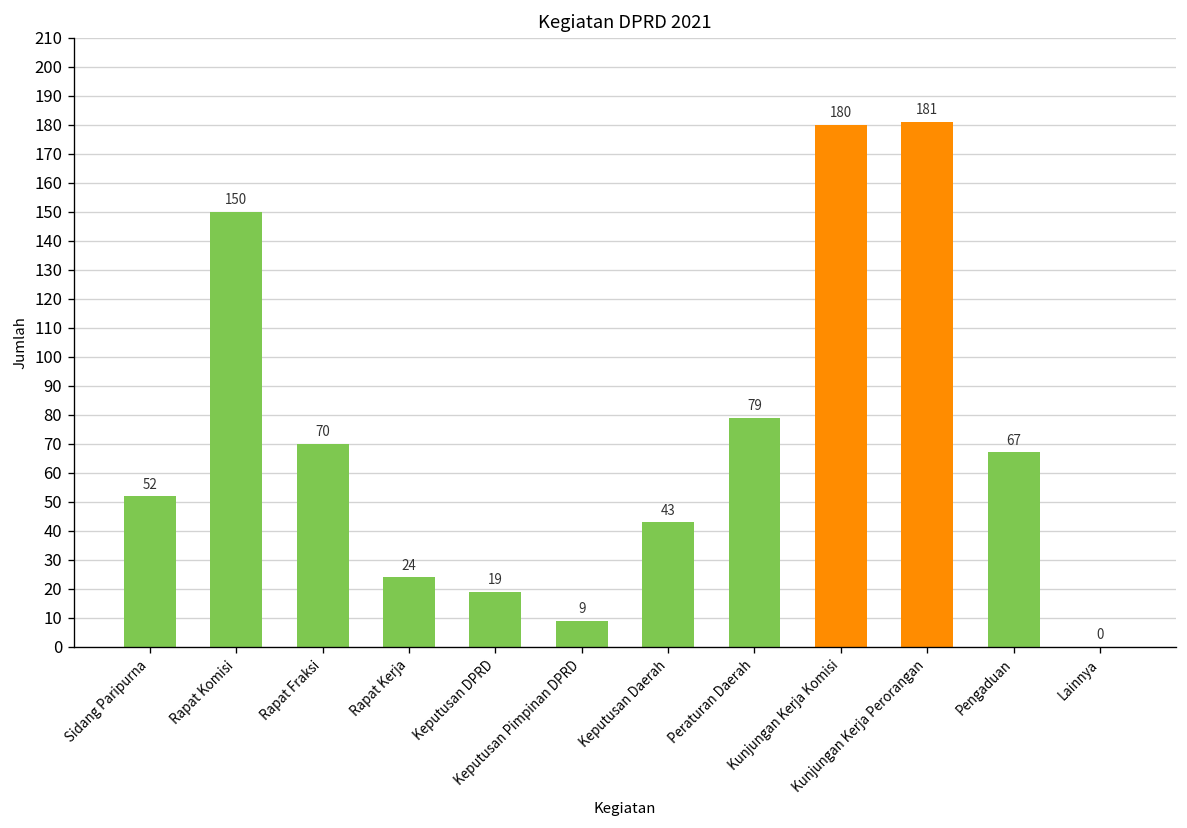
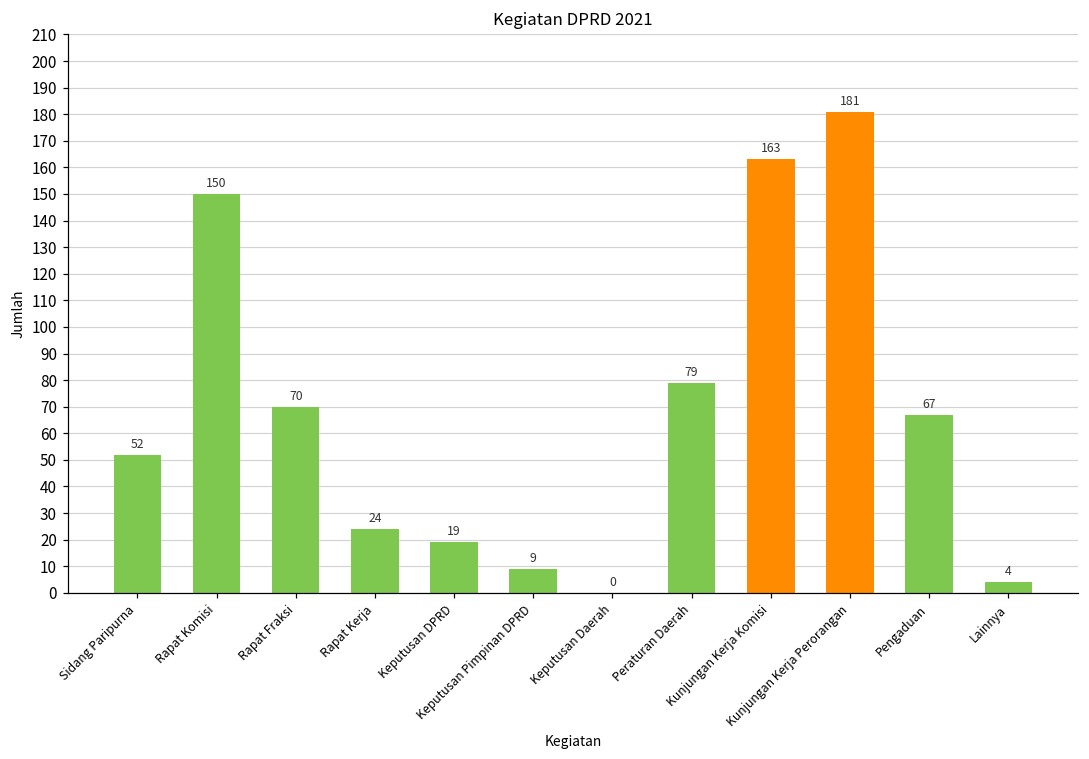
  {
    "Sidang Paripurna": 52,
    "Rapat Komisi": 150,
    "Rapat Fraksi": 70,
    "Rapat Kerja": 24,
    "Keputusan DPRD": 19,
    "Keputusan Pimpinan DPRD": 9,
-   "Keputusan Daerah": 43,
+   "Keputusan Daerah": 0,
    "Peraturan Daerah": 79,
-   "Kunjungan Kerja Komisi": 180,
+   "Kunjungan Kerja Komisi": 163,
    "Kunjungan Kerja Perorangan": 181,
    "Pengaduan": 67,
-   "Lainnya": 0
+   "Lainnya": 4
  }
